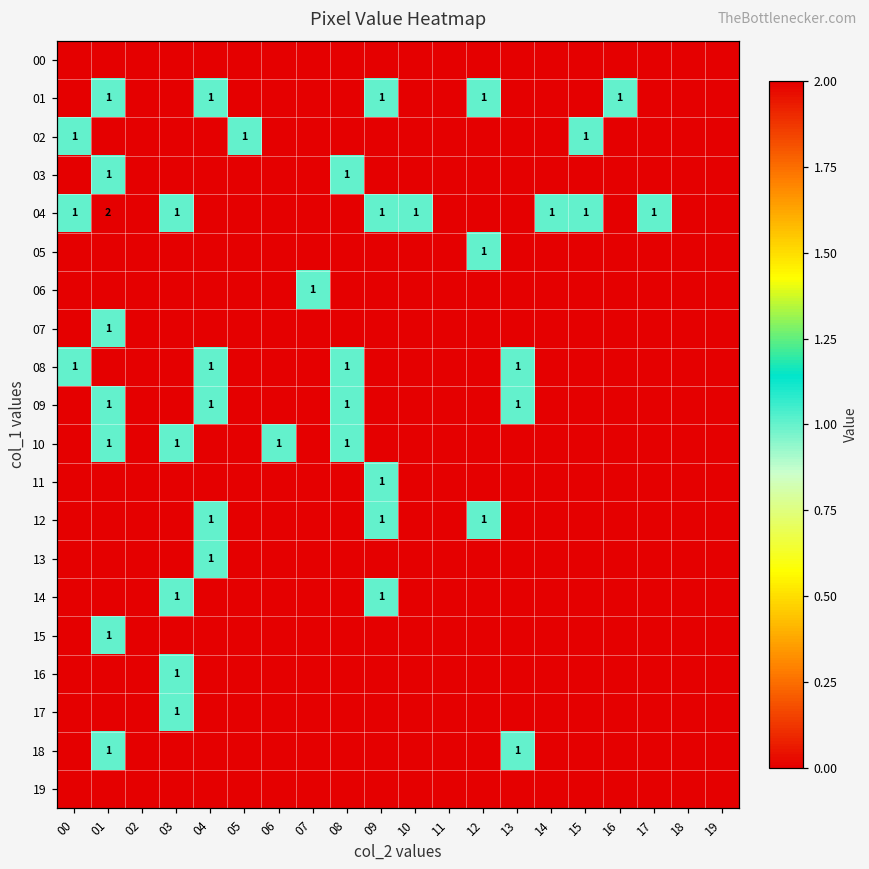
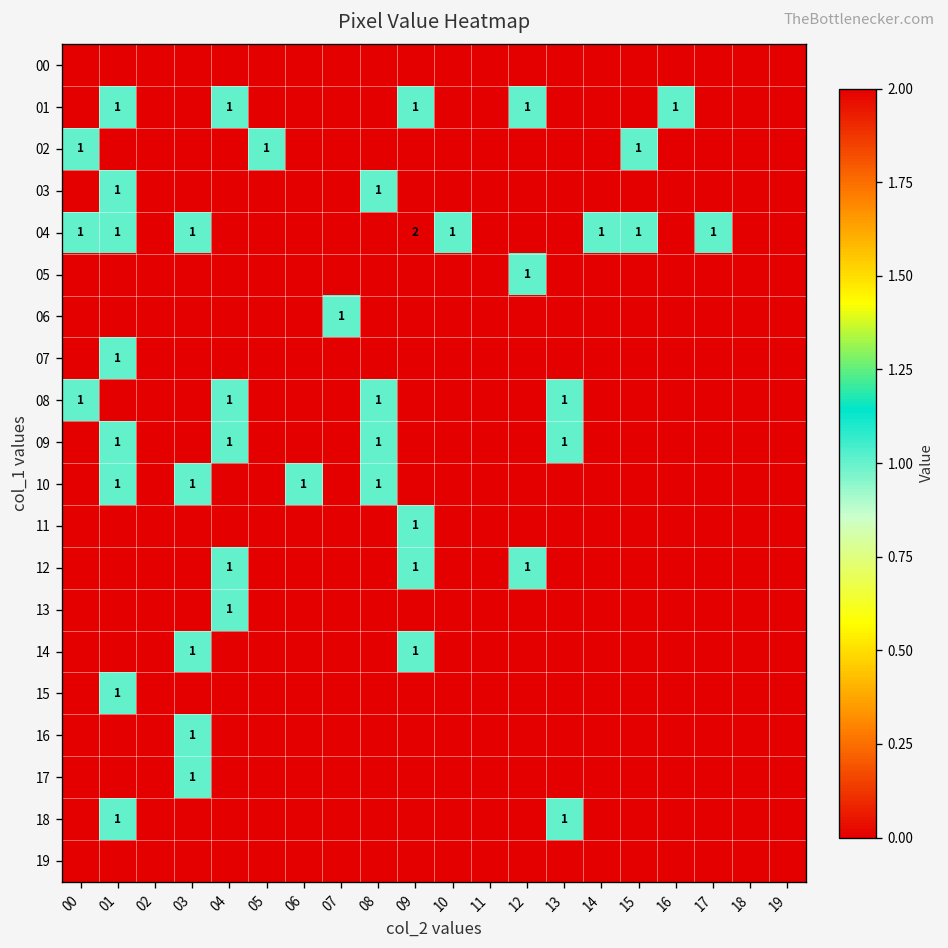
  {
    "01": {
      "01": 1,
      "04": 1,
      "09": 1,
      "12": 1,
      "16": 1
    },
    "02": {
      "00": 1,
      "05": 1,
      "15": 1
    },
    "03": {
      "01": 1,
      "08": 1
    },
    "04": {
      "00": 1,
-     "01": 2,
+     "01": 1,
      "03": 1,
-     "09": 1,
+     "09": 2,
      "10": 1,
      "14": 1,
      "15": 1,
      "17": 1
    },
    "05": {
      "12": 1
    },
    "06": {
      "07": 1
    },
    "07": {
      "01": 1
    },
    "08": {
      "00": 1,
      "04": 1,
      "08": 1,
      "13": 1
    },
    "09": {
      "01": 1,
      "04": 1,
      "08": 1,
      "13": 1
    },
    "10": {
      "01": 1,
      "03": 1,
      "06": 1,
      "08": 1
    },
    "11": {
      "09": 1
    },
    "12": {
      "04": 1,
      "09": 1,
      "12": 1
    },
    "13": {
      "04": 1
    },
    "14": {
      "03": 1,
      "09": 1
    },
    "15": {
      "01": 1
    },
    "16": {
      "03": 1
    },
    "17": {
      "03": 1
    },
    "18": {
      "01": 1,
      "13": 1
    }
  }
